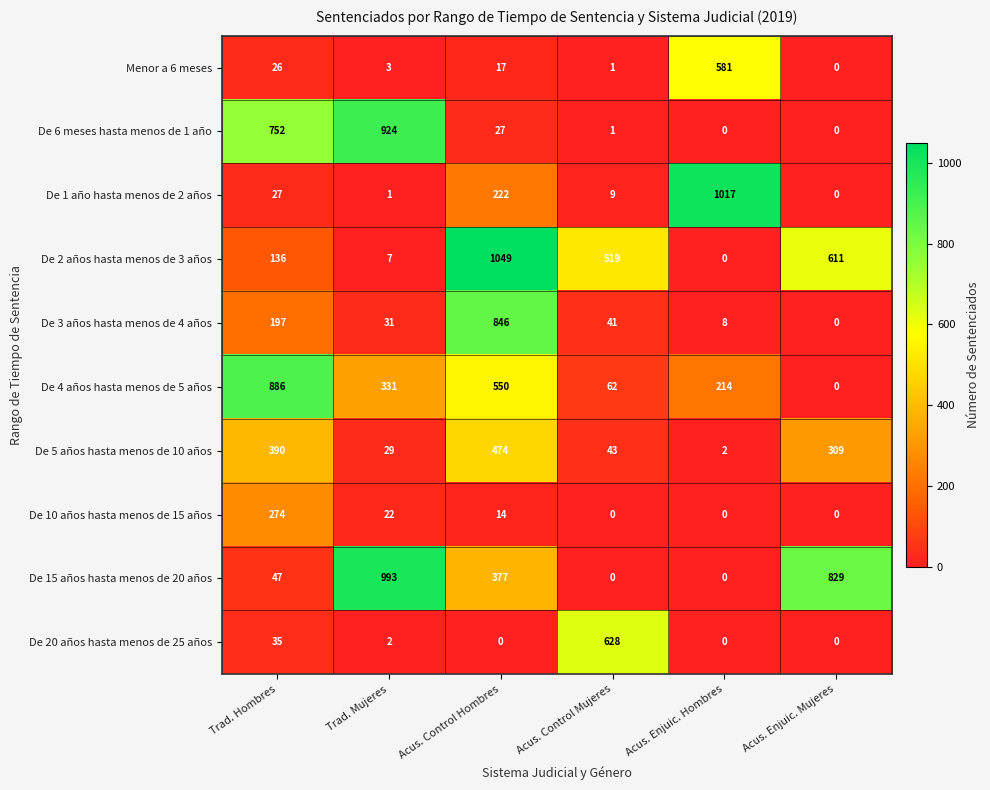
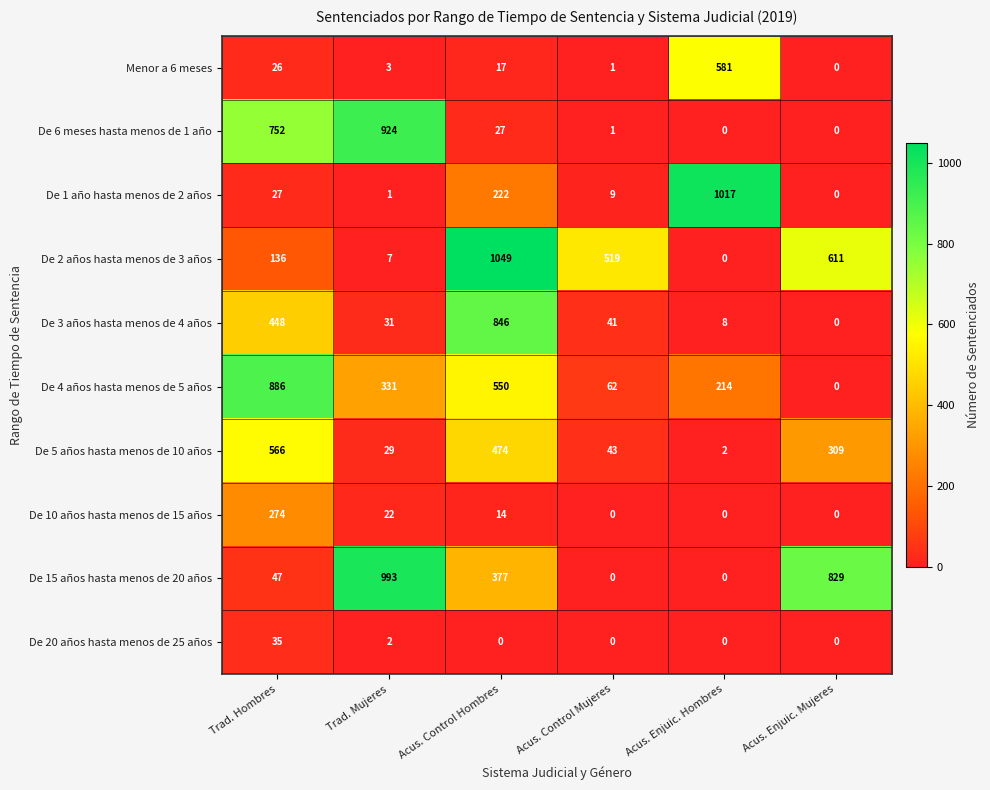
  {
    "Menor a 6 meses": {
      "Trad. Hombres": 26,
      "Trad. Mujeres": 3,
      "Acus. Control Hombres": 17,
      "Acus. Control Mujeres": 1,
      "Acus. Enjuic. Hombres": 581,
      "Acus. Enjuic. Mujeres": 0
    },
    "De 6 meses hasta menos de 1 año": {
      "Trad. Hombres": 752,
      "Trad. Mujeres": 924,
      "Acus. Control Hombres": 27,
      "Acus. Control Mujeres": 1,
      "Acus. Enjuic. Hombres": 0,
      "Acus. Enjuic. Mujeres": 0
    },
    "De 1 año hasta menos de 2 años": {
      "Trad. Hombres": 27,
      "Trad. Mujeres": 1,
      "Acus. Control Hombres": 222,
      "Acus. Control Mujeres": 9,
      "Acus. Enjuic. Hombres": 1017,
      "Acus. Enjuic. Mujeres": 0
    },
    "De 2 años hasta menos de 3 años": {
      "Trad. Hombres": 136,
      "Trad. Mujeres": 7,
      "Acus. Control Hombres": 1049,
      "Acus. Control Mujeres": 519,
      "Acus. Enjuic. Hombres": 0,
      "Acus. Enjuic. Mujeres": 611
    },
    "De 3 años hasta menos de 4 años": {
-     "Trad. Hombres": 197,
+     "Trad. Hombres": 448,
      "Trad. Mujeres": 31,
      "Acus. Control Hombres": 846,
      "Acus. Control Mujeres": 41,
      "Acus. Enjuic. Hombres": 8,
      "Acus. Enjuic. Mujeres": 0
    },
    "De 4 años hasta menos de 5 años": {
      "Trad. Hombres": 886,
      "Trad. Mujeres": 331,
      "Acus. Control Hombres": 550,
      "Acus. Control Mujeres": 62,
      "Acus. Enjuic. Hombres": 214,
      "Acus. Enjuic. Mujeres": 0
    },
    "De 5 años hasta menos de 10 años": {
-     "Trad. Hombres": 390,
+     "Trad. Hombres": 566,
      "Trad. Mujeres": 29,
      "Acus. Control Hombres": 474,
      "Acus. Control Mujeres": 43,
      "Acus. Enjuic. Hombres": 2,
      "Acus. Enjuic. Mujeres": 309
    },
    "De 10 años hasta menos de 15 años": {
      "Trad. Hombres": 274,
      "Trad. Mujeres": 22,
      "Acus. Control Hombres": 14,
      "Acus. Control Mujeres": 0,
      "Acus. Enjuic. Hombres": 0,
      "Acus. Enjuic. Mujeres": 0
    },
    "De 15 años hasta menos de 20 años": {
      "Trad. Hombres": 47,
      "Trad. Mujeres": 993,
      "Acus. Control Hombres": 377,
      "Acus. Control Mujeres": 0,
      "Acus. Enjuic. Hombres": 0,
      "Acus. Enjuic. Mujeres": 829
    },
    "De 20 años hasta menos de 25 años": {
      "Trad. Hombres": 35,
      "Trad. Mujeres": 2,
      "Acus. Control Hombres": 0,
-     "Acus. Control Mujeres": 628,
+     "Acus. Control Mujeres": 0,
      "Acus. Enjuic. Hombres": 0,
      "Acus. Enjuic. Mujeres": 0
    }
  }
